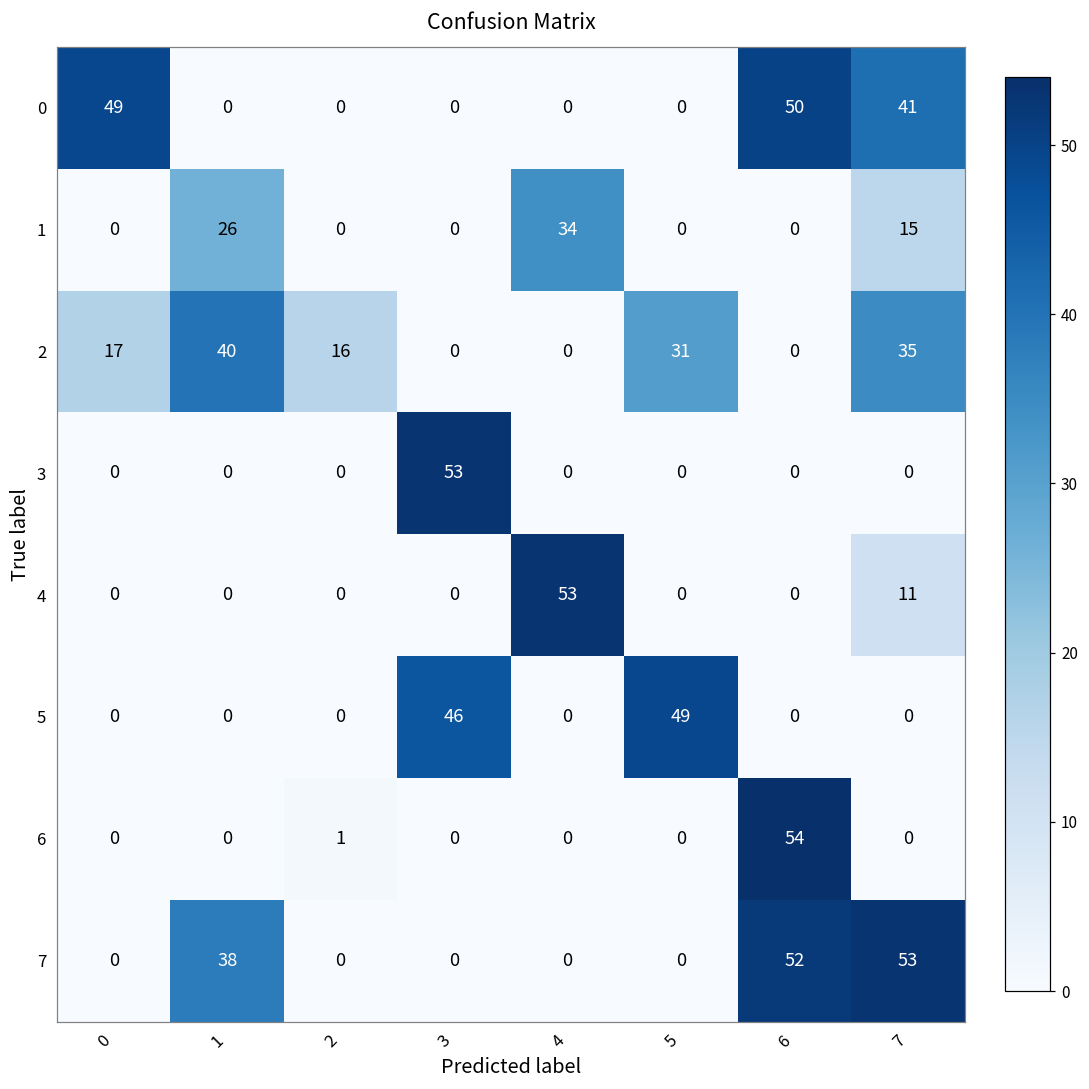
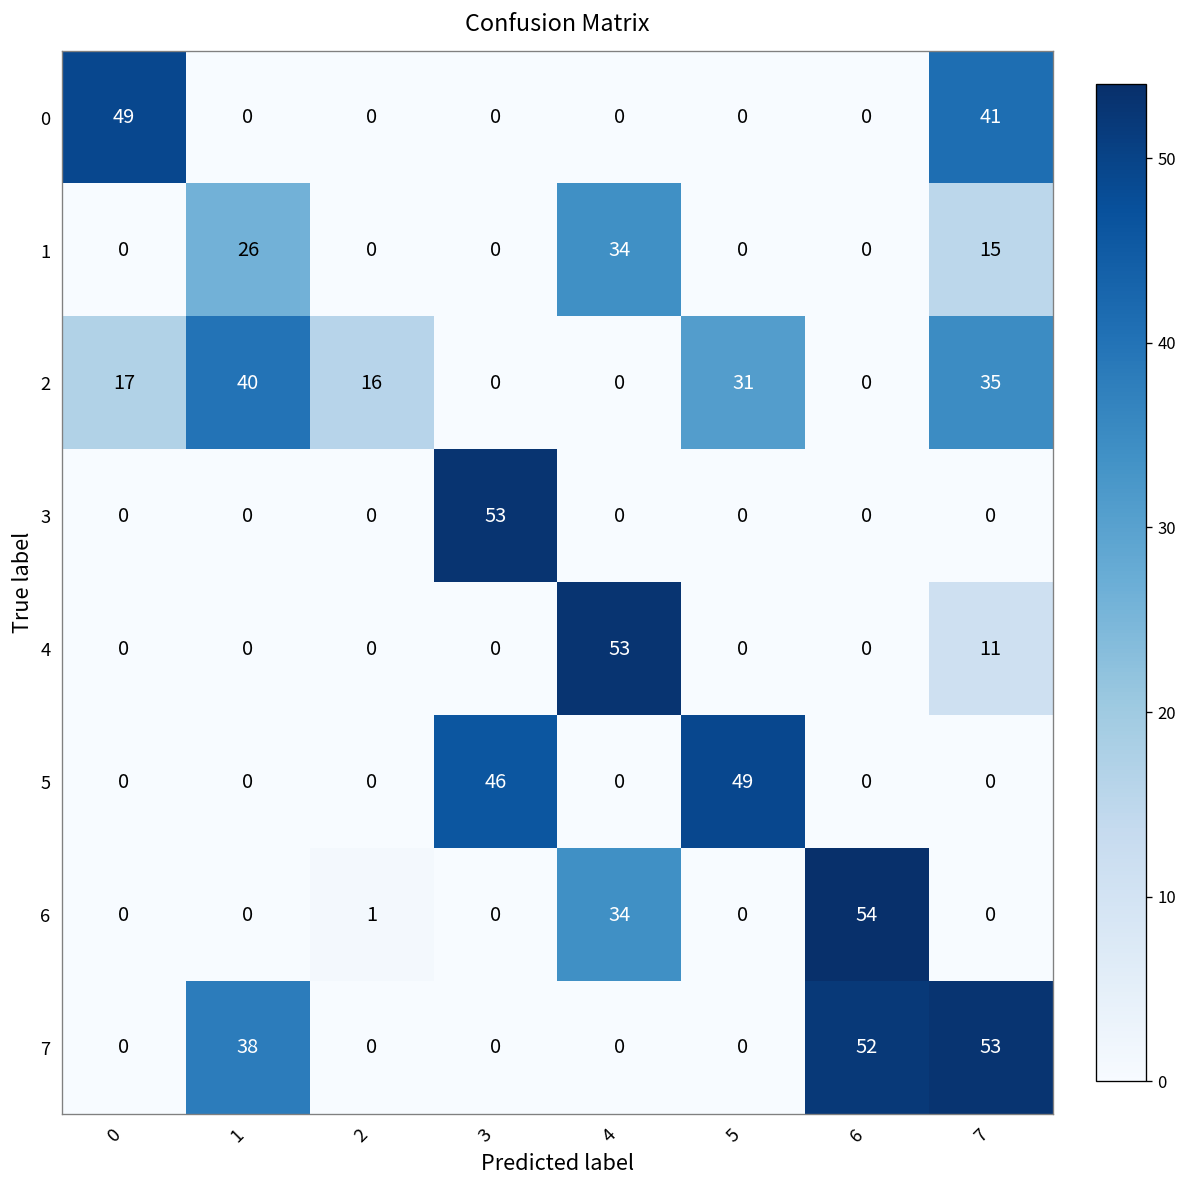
  {
    "0": {
      "0": 49,
      "1": 0,
      "2": 0,
      "3": 0,
      "4": 0,
      "5": 0,
-     "6": 50,
+     "6": 0,
      "7": 41
    },
    "1": {
      "0": 0,
      "1": 26,
      "2": 0,
      "3": 0,
      "4": 34,
      "5": 0,
      "6": 0,
      "7": 15
    },
    "2": {
      "0": 17,
      "1": 40,
      "2": 16,
      "3": 0,
      "4": 0,
      "5": 31,
      "6": 0,
      "7": 35
    },
    "3": {
      "0": 0,
      "1": 0,
      "2": 0,
      "3": 53,
      "4": 0,
      "5": 0,
      "6": 0,
      "7": 0
    },
    "4": {
      "0": 0,
      "1": 0,
      "2": 0,
      "3": 0,
      "4": 53,
      "5": 0,
      "6": 0,
      "7": 11
    },
    "5": {
      "0": 0,
      "1": 0,
      "2": 0,
      "3": 46,
      "4": 0,
      "5": 49,
      "6": 0,
      "7": 0
    },
    "6": {
      "0": 0,
      "1": 0,
      "2": 1,
      "3": 0,
-     "4": 0,
+     "4": 34,
      "5": 0,
      "6": 54,
      "7": 0
    },
    "7": {
      "0": 0,
      "1": 38,
      "2": 0,
      "3": 0,
      "4": 0,
      "5": 0,
      "6": 52,
      "7": 53
    }
  }
